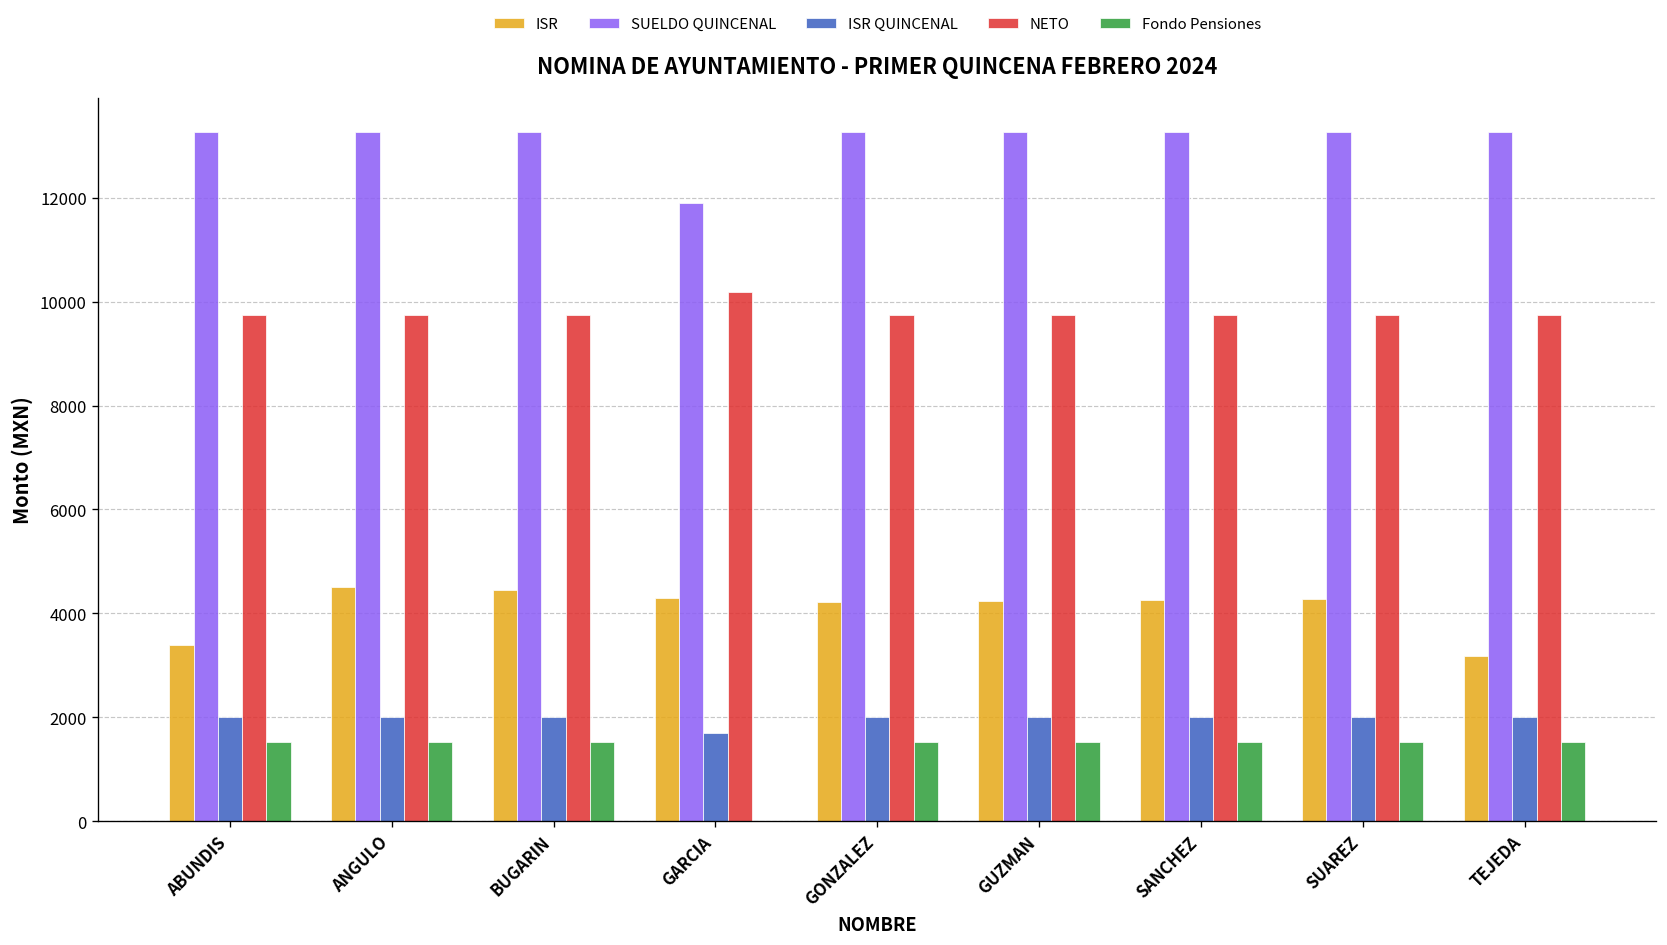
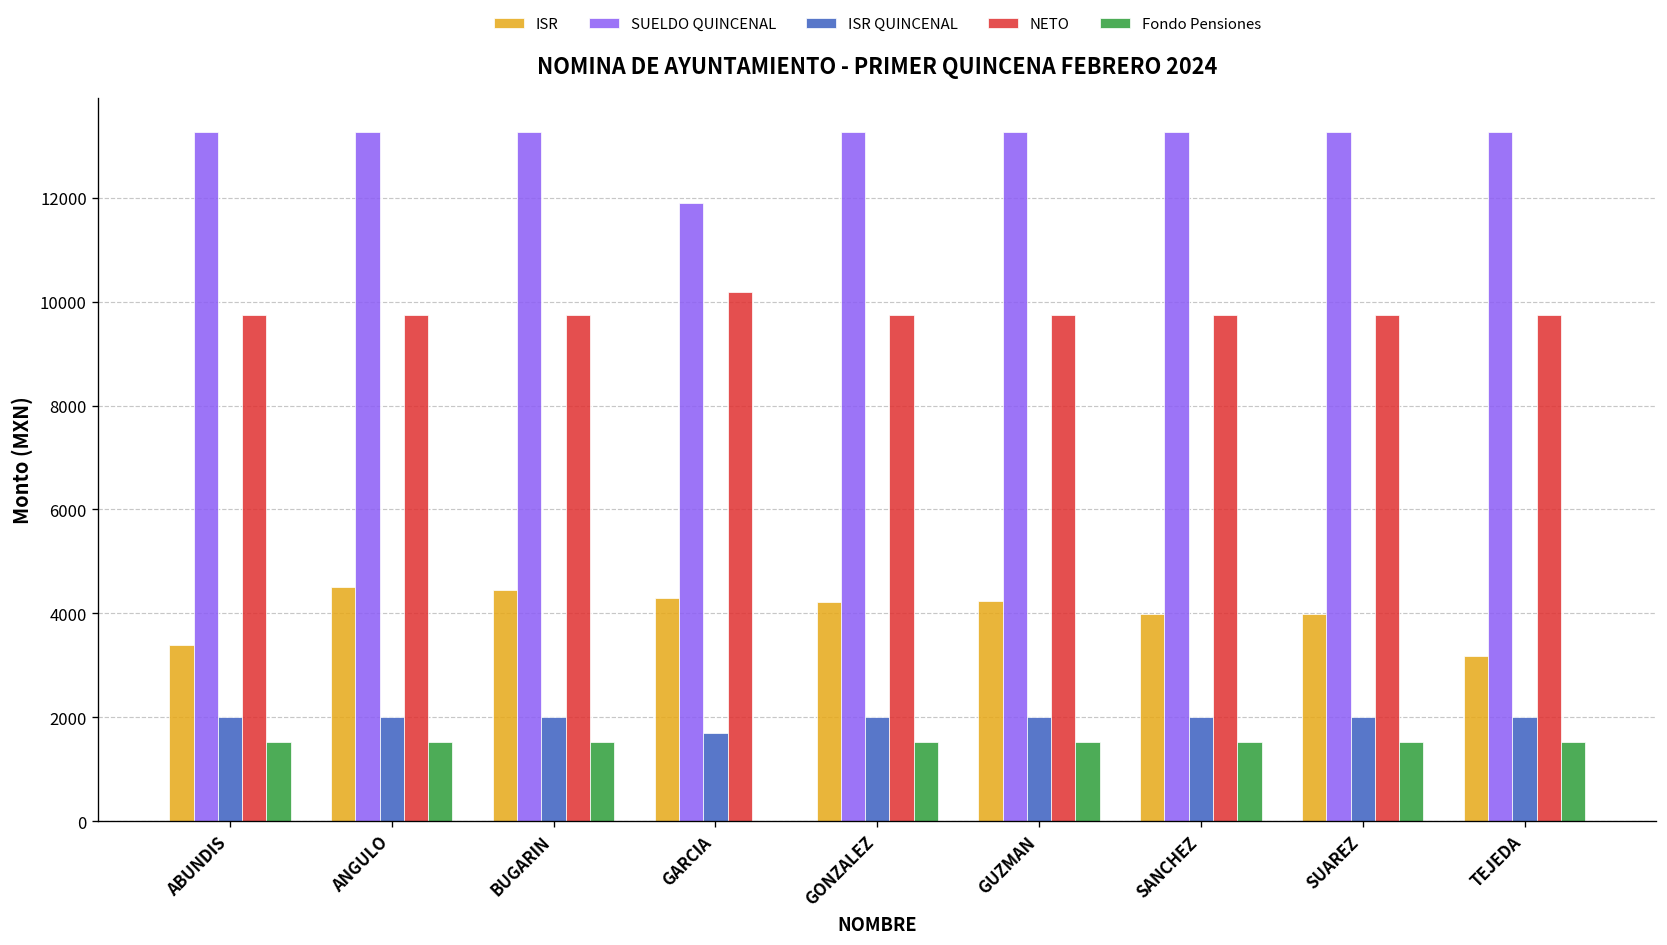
  {
    "ISR": {
      "ABUNDIS": 3400,
      "ANGULO": 4500,
      "BUGARIN": 4500,
      "GARCIA": 4300,
      "GONZALEZ": 4200,
      "GUZMAN": 4200,
-     "SANCHEZ": 4300,
-     "SUAREZ": 4300,
+     "SANCHEZ": 4000,
+     "SUAREZ": 4000,
      "TEJEDA": 3200
    },
    "SUELDO QUINCENAL": {
      "ABUNDIS": 13300,
      "ANGULO": 13300,
      "BUGARIN": 13300,
      "GARCIA": 11900,
      "GONZALEZ": 13300,
      "GUZMAN": 13300,
      "SANCHEZ": 13300,
      "SUAREZ": 13300,
      "TEJEDA": 13300
    },
    "ISR QUINCENAL": {
      "ABUNDIS": 2000,
      "ANGULO": 2000,
      "BUGARIN": 2000,
      "GARCIA": 1700,
      "GONZALEZ": 2000,
      "GUZMAN": 2000,
      "SANCHEZ": 2000,
      "SUAREZ": 2000,
      "TEJEDA": 2000
    },
    "NETO": {
      "ABUNDIS": 9700,
      "ANGULO": 9700,
      "BUGARIN": 9700,
      "GARCIA": 10200,
      "GONZALEZ": 9700,
      "GUZMAN": 9700,
      "SANCHEZ": 9700,
      "SUAREZ": 9700,
      "TEJEDA": 9700
    },
    "Fondo Pensiones": {
      "ABUNDIS": 1500,
      "ANGULO": 1500,
      "BUGARIN": 1500,
      "GARCIA": 0,
      "GONZALEZ": 1500,
      "GUZMAN": 1500,
      "SANCHEZ": 1500,
      "SUAREZ": 1500,
      "TEJEDA": 1500
    }
  }
